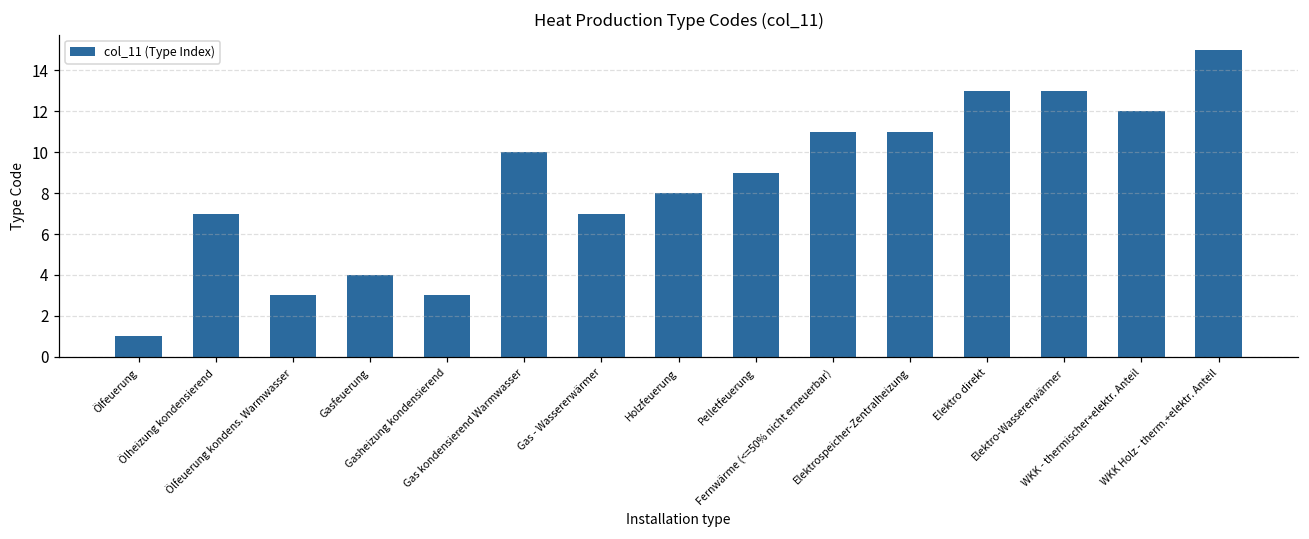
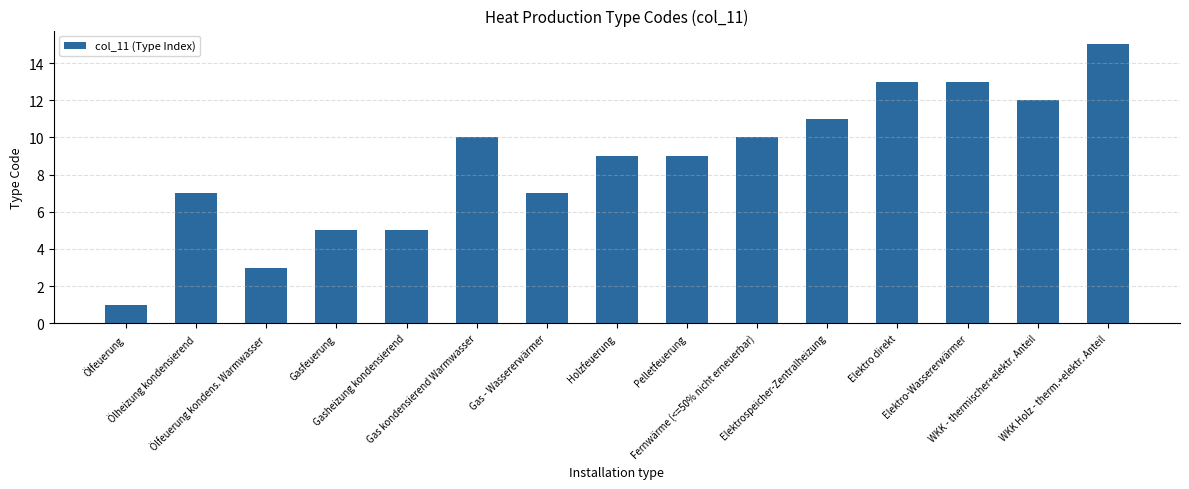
  {
    "Ölfeuerung": 1,
    "Ölheizung kondensierend": 7,
    "Ölfeuerung kondens. Warmwasser": 3,
-   "Gasfeuerung": 4,
-   "Gasheizung kondensierend": 3,
+   "Gasfeuerung": 5,
+   "Gasheizung kondensierend": 5,
    "Gas kondensierend Warmwasser": 10,
    "Gas - Wassererwärmer": 7,
-   "Holzfeuerung": 8,
+   "Holzfeuerung": 9,
    "Pelletfeuerung": 9,
-   "Fernwärme (<=50% nicht erneuerbar)": 11,
+   "Fernwärme (<=50% nicht erneuerbar)": 10,
    "Elektrospeicher-Zentralheizung": 11,
    "Elektro direkt": 13,
    "Elektro-Wassererwärmer": 13,
    "WKK - thermischer+elektr. Anteil": 12,
    "WKK Holz - therm.+elektr. Anteil": 15
  }
